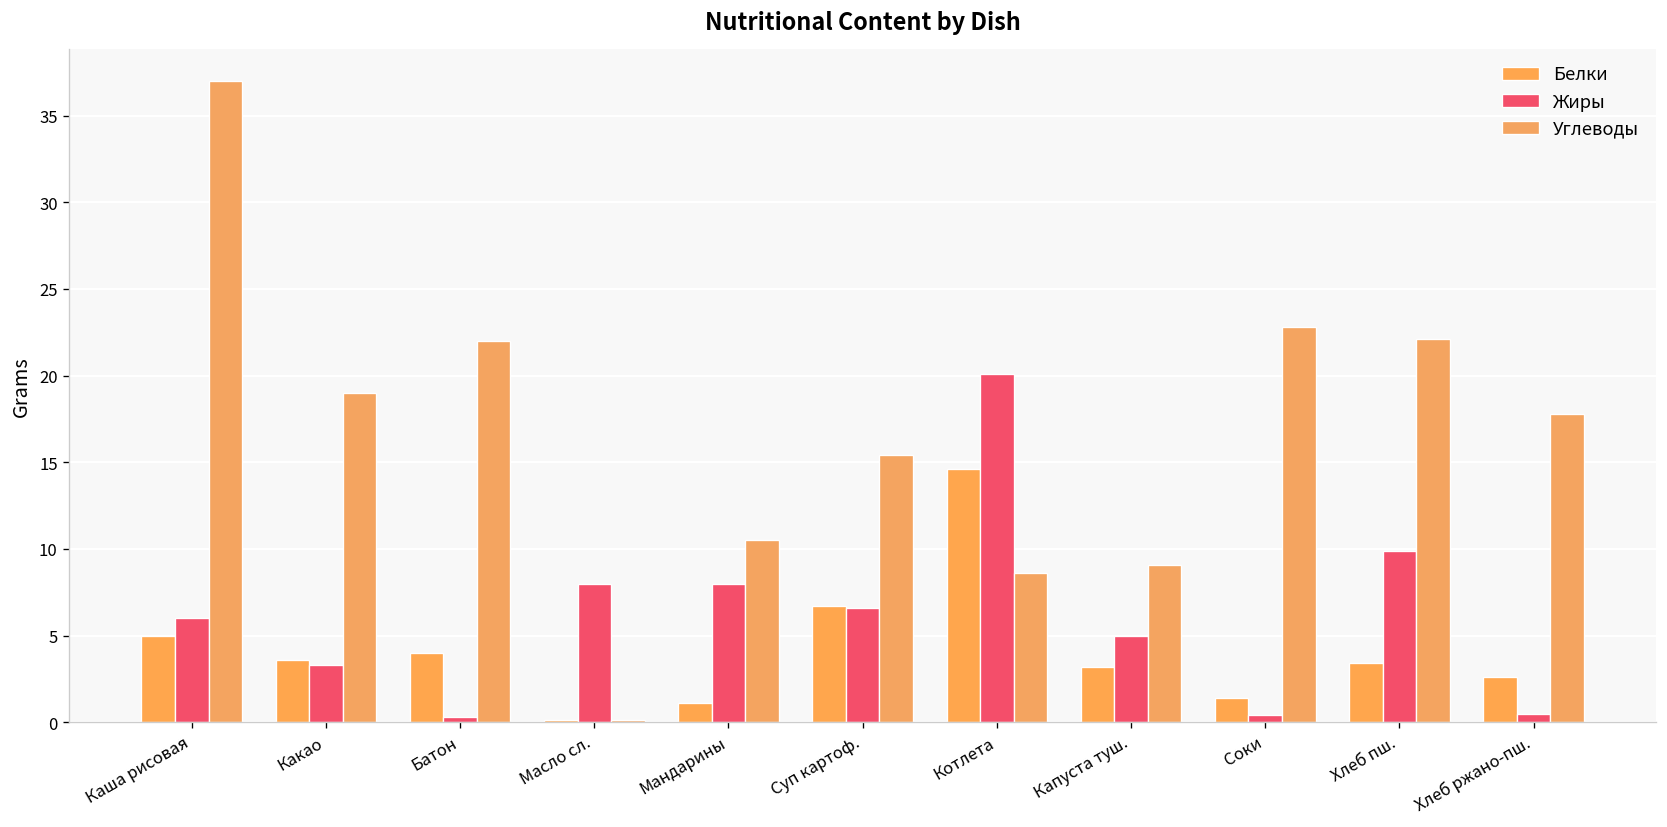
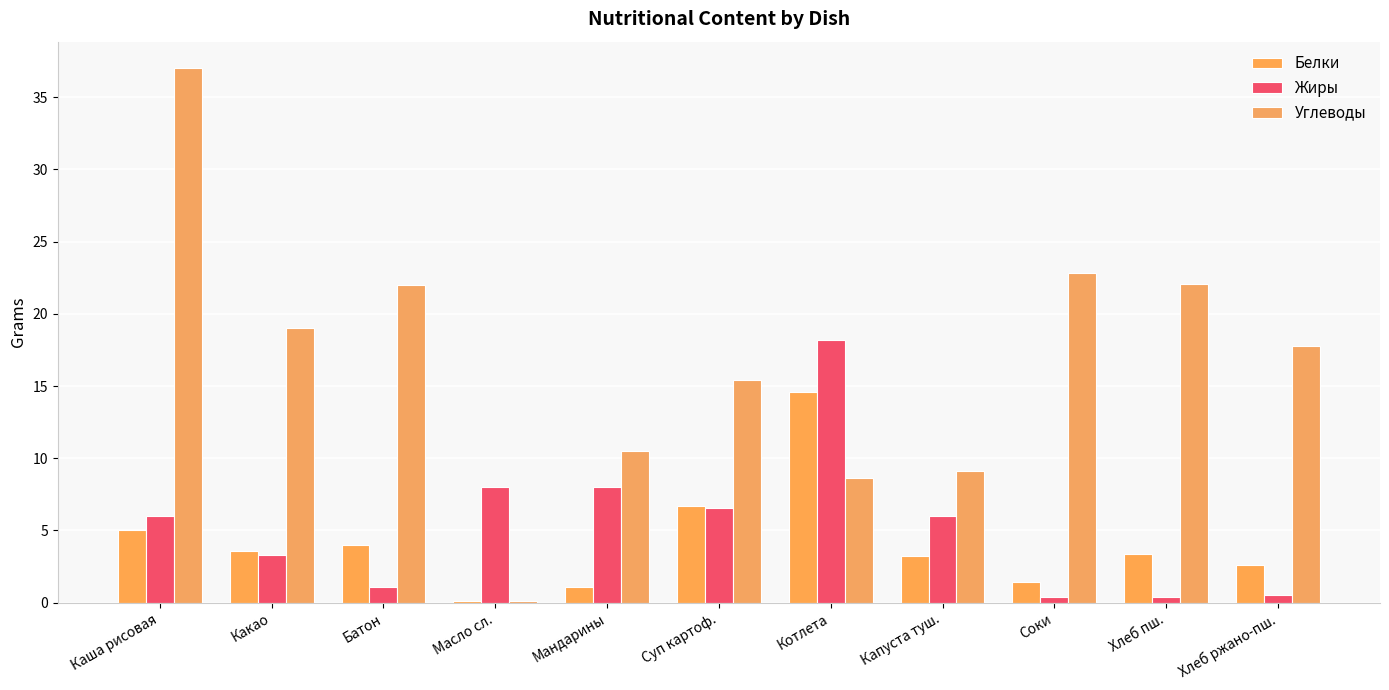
  {
    "Жиры": {
      "Каша рисовая": 6.0,
      "Какао": 3.3,
-     "Батон": 0.3,
+     "Батон": 1.1,
      "Масло сл.": 8.0,
      "Мандарины": 8.0,
      "Суп картоф.": 6.6,
-     "Котлета": 20.1,
-     "Капуста туш.": 5,
+     "Котлета": 18.2,
+     "Капуста туш.": 6,
      "Соки": 0.4,
-     "Хлеб пш.": 9.9,
+     "Хлеб пш.": 0.4,
      "Хлеб ржано-пш.": 0.5
    }
  }
